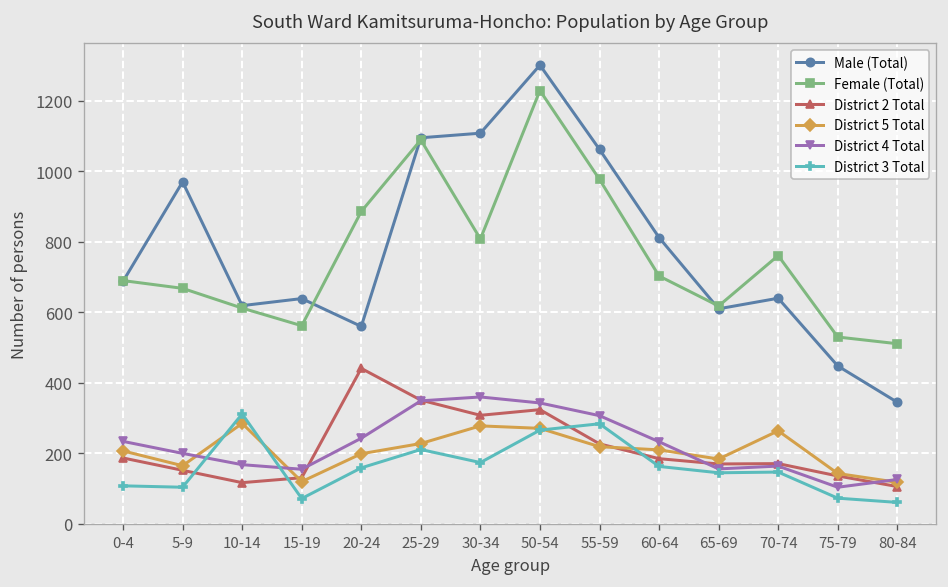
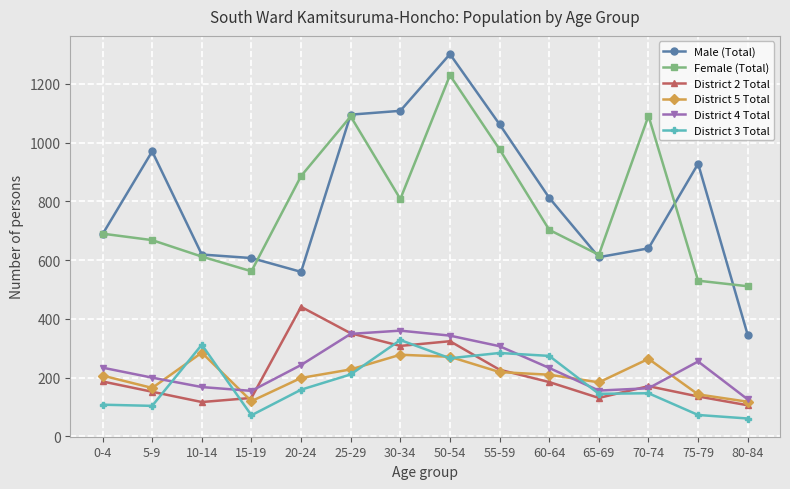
  {
    "Male (Total)": {
      "5-9": 970,
-     "15-19": 640,
+     "15-19": 610,
      "20-24": 560,
      "30-34": 1110,
      "50-54": 1300,
      "55-59": 1060,
      "60-64": 810,
      "70-74": 640,
-     "75-79": 450,
+     "75-79": 930,
      "80-84": 350
    },
    "Female (Total)": {
      "5-9": 670,
      "15-19": 560,
      "20-24": 890,
      "30-34": 810,
      "50-54": 1230,
      "55-59": 980,
      "60-64": 700,
-     "70-74": 760,
+     "70-74": 1090,
      "75-79": 530,
      "80-84": 510
    },
    "District 2 Total": {
      "0-4": 190,
      "5-9": 150,
      "10-14": 120,
      "15-19": 130,
      "20-24": 440,
      "30-34": 310,
      "50-54": 320,
      "60-64": 190,
-     "65-69": 170,
+     "65-69": 130,
      "80-84": 110
    },
    "District 5 Total": {
      "0-4": 210,
      "5-9": 170,
      "10-14": 290,
      "15-19": 120,
      "20-24": 200,
      "25-29": 230,
      "30-34": 280,
      "60-64": 210,
      "65-69": 180,
      "70-74": 260
    },
    "District 4 Total": {
      "0-4": 230,
      "5-9": 200,
      "10-14": 170,
      "15-19": 160,
      "20-24": 240,
      "30-34": 360,
      "50-54": 340,
      "55-59": 310,
      "60-64": 230,
      "65-69": 160,
-     "75-79": 100
+     "75-79": 260
    },
    "District 3 Total": {
      "0-4": 110,
      "5-9": 100,
      "10-14": 310,
      "15-19": 70,
      "20-24": 160,
      "25-29": 210,
-     "30-34": 170,
+     "30-34": 330,
      "55-59": 280,
-     "60-64": 160,
+     "60-64": 270,
      "65-69": 150,
      "70-74": 150,
      "75-79": 70,
      "80-84": 60
    }
  }
